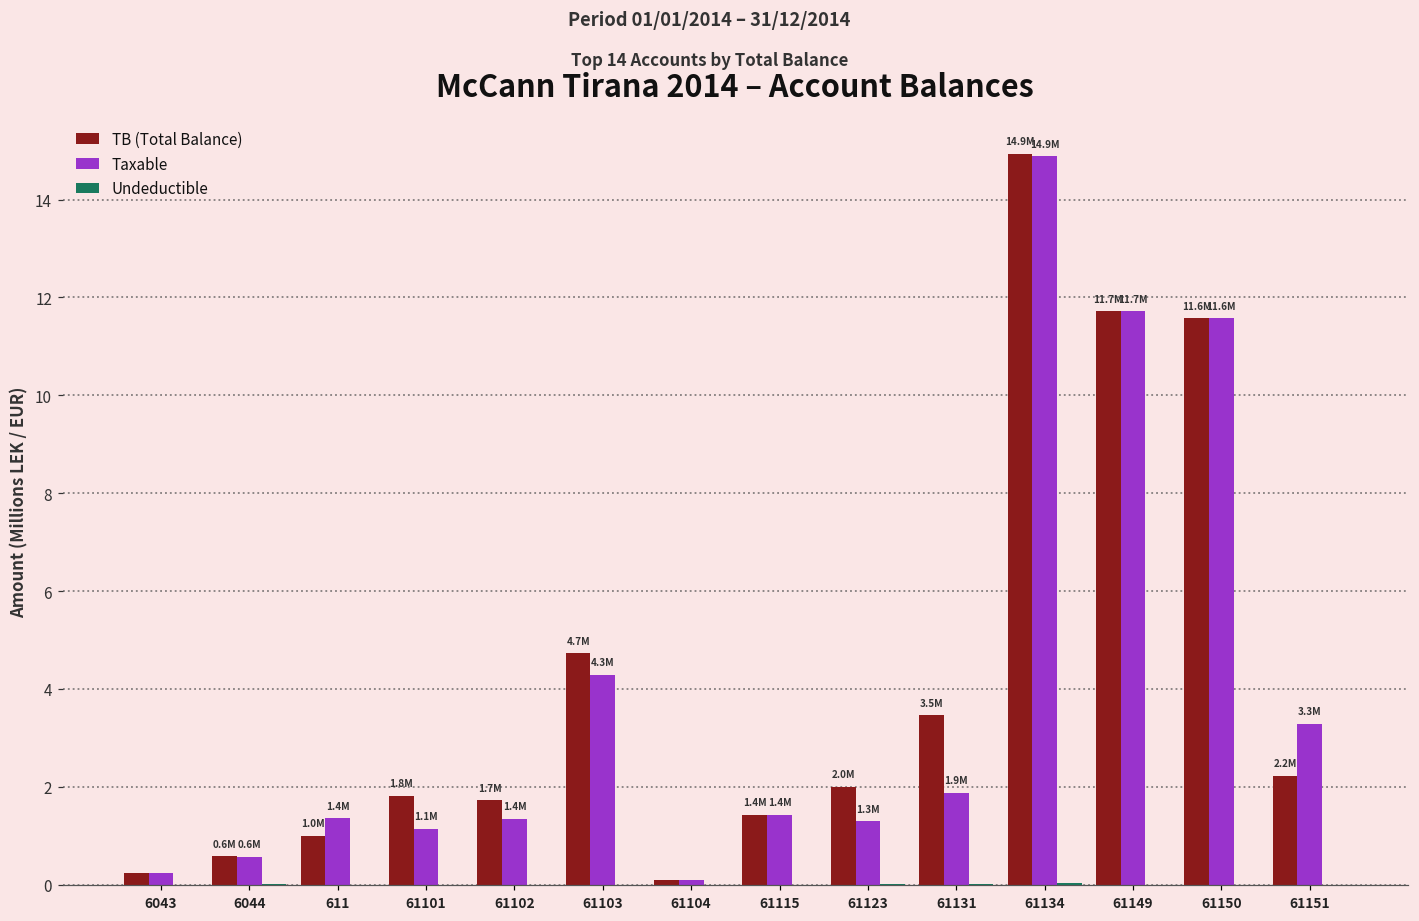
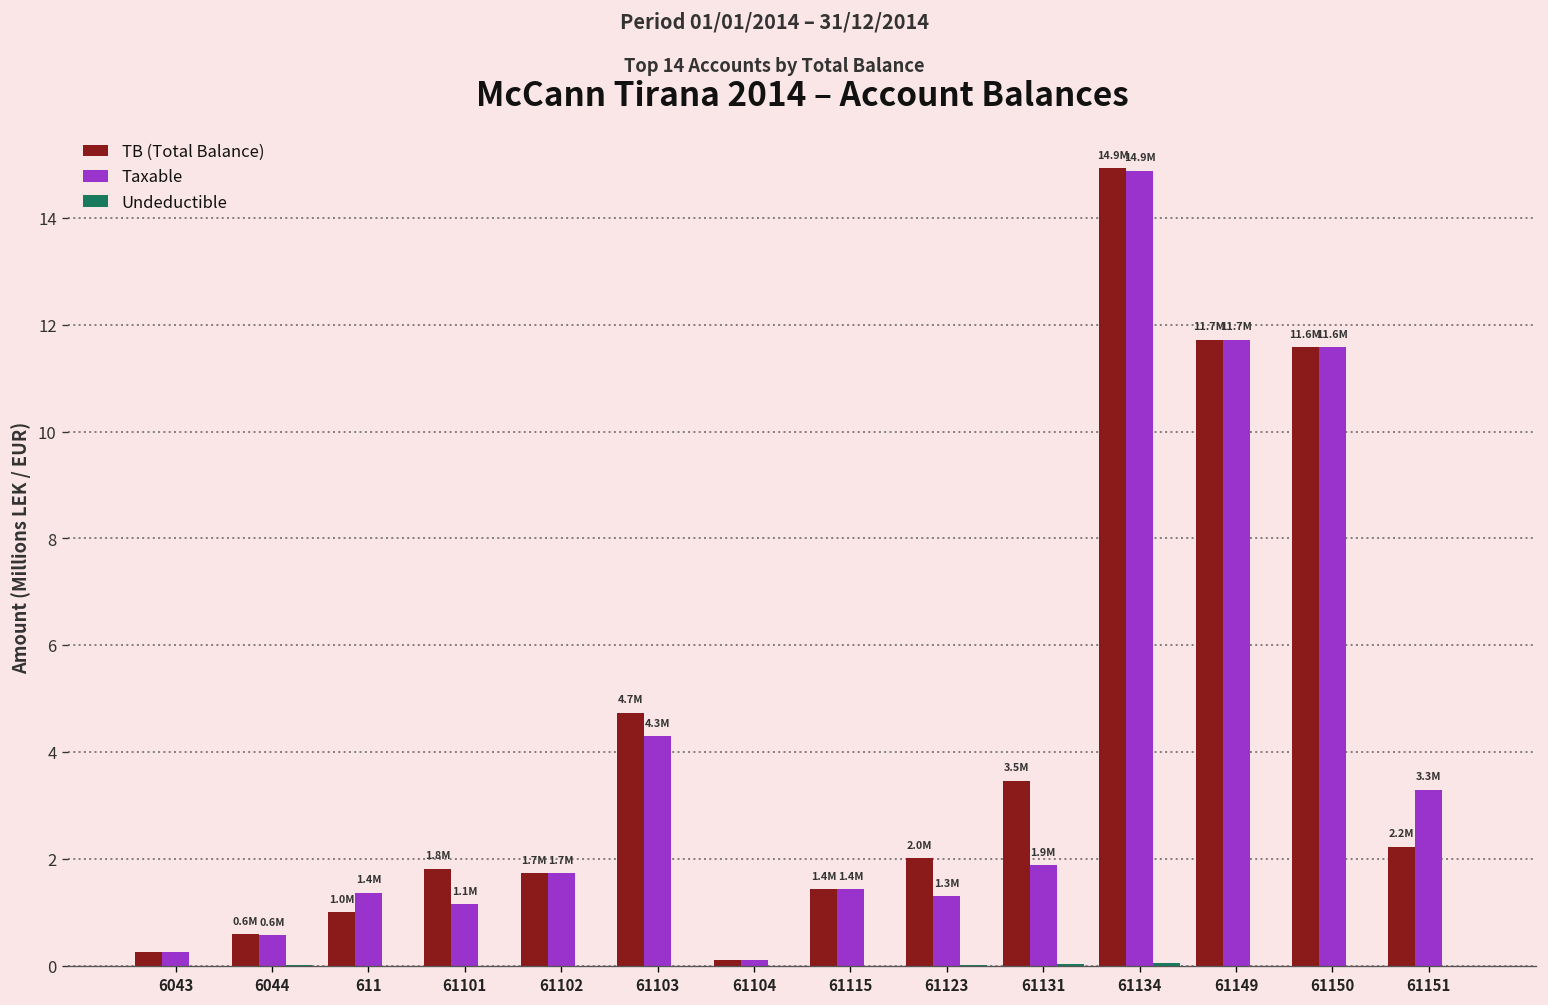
  {
    "TB (Total Balance)": {
      "6044": "0.6M",
      "611": "1.0M",
      "61101": "1.8M",
      "61102": "1.7M",
      "61103": "4.7M",
      "61115": "1.4M",
      "61123": "2.0M",
      "61131": "3.5M",
      "61134": "14.9M",
      "61151": "2.2M"
    },
    "Taxable": {
      "6044": "0.6M",
      "611": "1.4M",
      "61101": "1.1M",
-     "61102": "1.4M",
+     "61102": "1.7M",
      "61103": "4.3M",
      "61115": "1.4M",
      "61123": "1.3M",
      "61131": "1.9M",
      "61134": "14.9M",
      "61151": "3.3M"
    },
    "Undeductible": {
      "6043": "0.0",
      "611": "0.0",
      "61101": "0.0",
      "61102": "0.0",
      "61104": "0.0",
      "61149": "0.0",
      "61150": "0.0"
    }
  }
